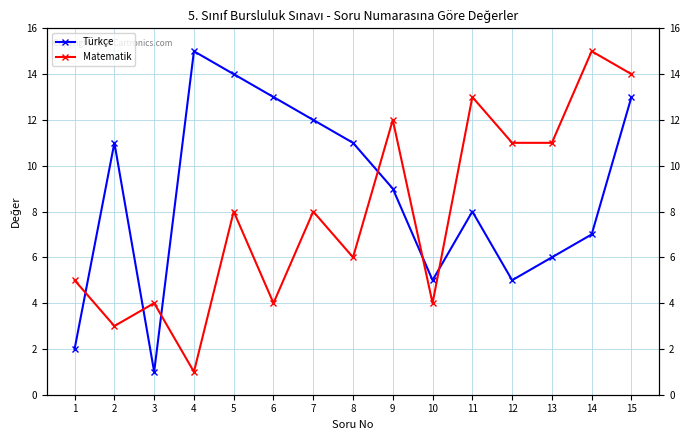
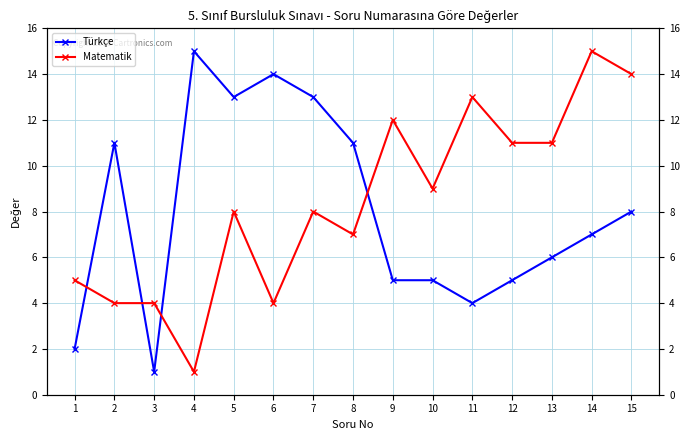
  {
    "Türkçe": {
      "1": 2,
      "2": 11,
      "3": 1,
-     "5": 14,
-     "6": 13,
-     "7": 12,
+     "5": 13,
+     "6": 14,
+     "7": 13,
      "8": 11,
-     "9": 9,
+     "9": 5,
      "10": 5,
-     "11": 8,
+     "11": 4,
      "12": 5,
      "13": 6,
      "14": 7,
-     "15": 13
+     "15": 8
    },
    "Matematik": {
      "1": 5,
-     "2": 3,
+     "2": 4,
      "3": 4,
      "4": 1,
      "5": 8,
      "6": 4,
      "7": 8,
-     "8": 6,
+     "8": 7,
      "9": 12,
-     "10": 4,
+     "10": 9,
      "11": 13,
      "12": 11,
      "13": 11,
      "14": 15,
      "15": 14
    }
  }
